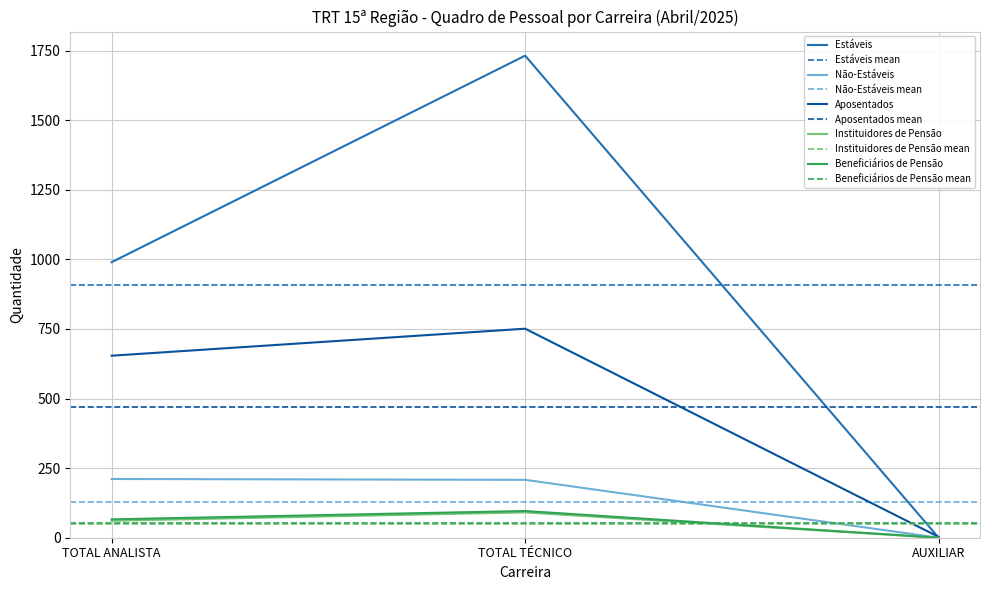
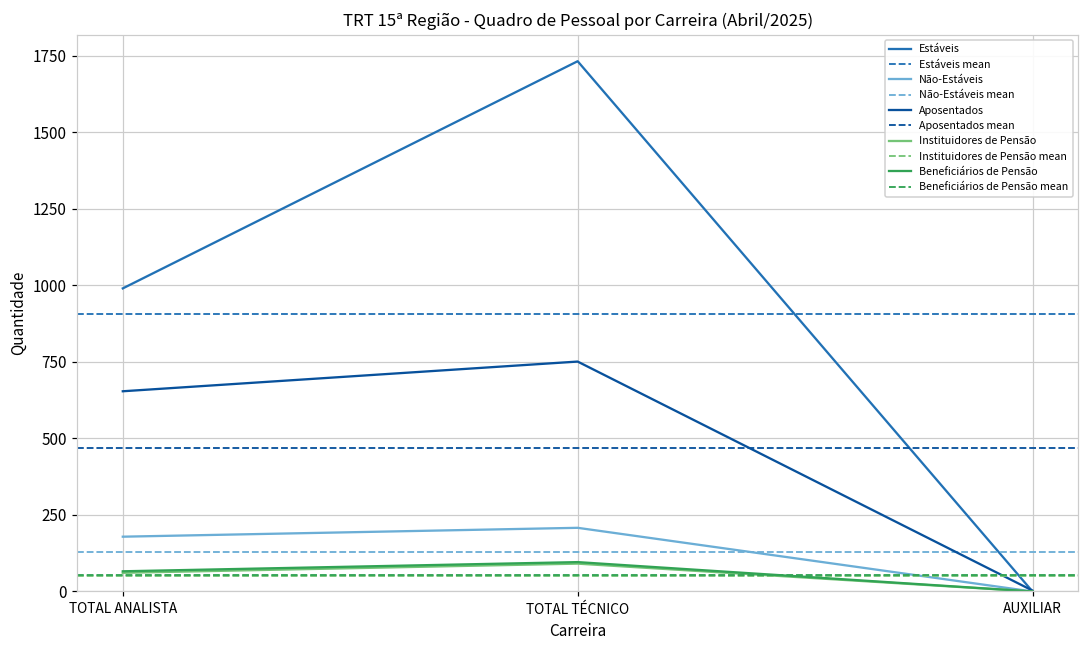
  {
    "Não-Estáveis": {
-     "TOTAL ANALISTA": 210,
+     "TOTAL ANALISTA": 180,
      "TOTAL TÉCNICO": 210
    }
  }
